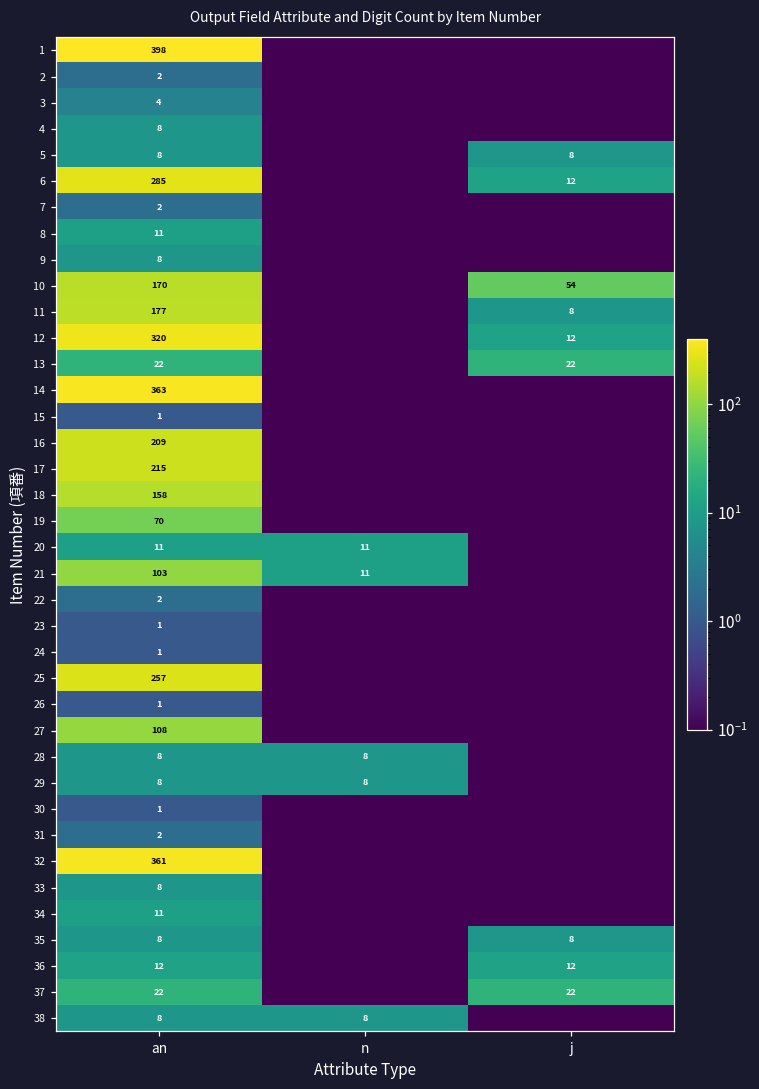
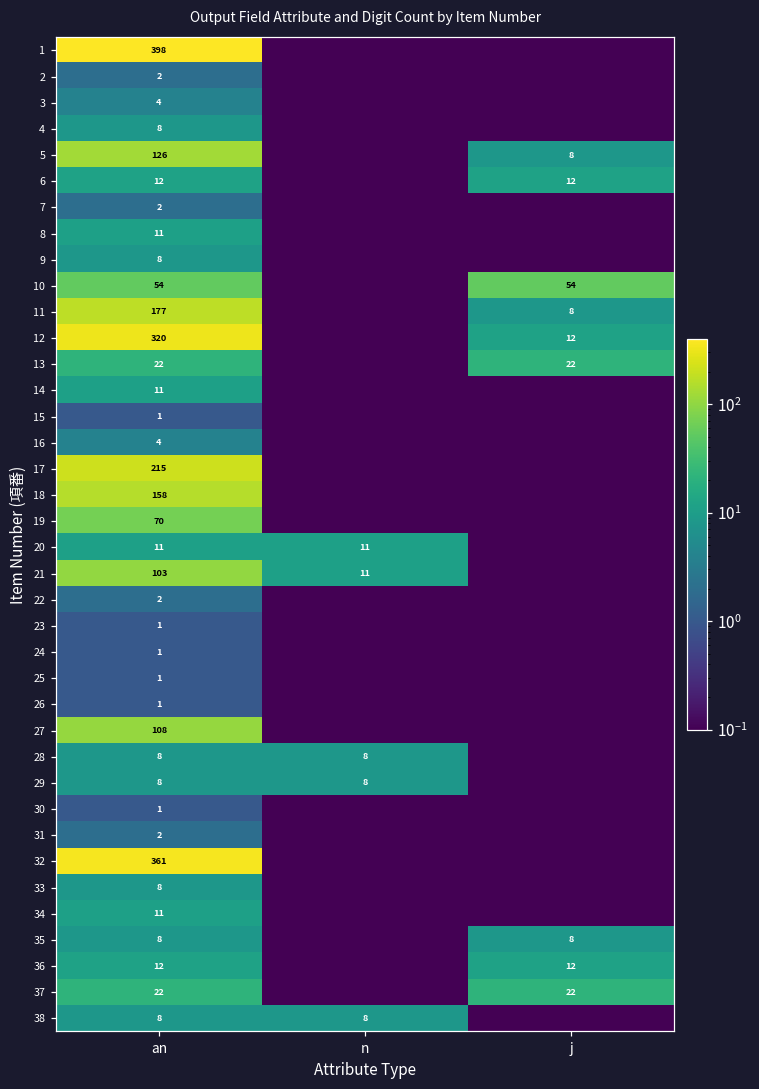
  {
    "1": {
      "an": 398
    },
    "2": {
      "an": 2
    },
    "3": {
      "an": 4
    },
    "4": {
      "an": 8
    },
    "5": {
-     "an": 8,
+     "an": 126,
      "j": 8
    },
    "6": {
-     "an": 285,
+     "an": 12,
      "j": 12
    },
    "7": {
      "an": 2
    },
    "8": {
      "an": 11
    },
    "9": {
      "an": 8
    },
    "10": {
-     "an": 170,
+     "an": 54,
      "j": 54
    },
    "11": {
      "an": 177,
      "j": 8
    },
    "12": {
      "an": 320,
      "j": 12
    },
    "13": {
      "an": 22,
      "j": 22
    },
    "14": {
-     "an": 363
+     "an": 11
    },
    "15": {
      "an": 1
    },
    "16": {
-     "an": 209
+     "an": 4
    },
    "17": {
      "an": 215
    },
    "18": {
      "an": 158
    },
    "19": {
      "an": 70
    },
    "20": {
      "an": 11,
      "n": 11
    },
    "21": {
      "an": 103,
      "n": 11
    },
    "22": {
      "an": 2
    },
    "23": {
      "an": 1
    },
    "24": {
      "an": 1
    },
    "25": {
-     "an": 257
+     "an": 1
    },
    "26": {
      "an": 1
    },
    "27": {
      "an": 108
    },
    "28": {
      "an": 8,
      "n": 8
    },
    "29": {
      "an": 8,
      "n": 8
    },
    "30": {
      "an": 1
    },
    "31": {
      "an": 2
    },
    "32": {
      "an": 361
    },
    "33": {
      "an": 8
    },
    "34": {
      "an": 11
    },
    "35": {
      "an": 8,
      "j": 8
    },
    "36": {
      "an": 12,
      "j": 12
    },
    "37": {
      "an": 22,
      "j": 22
    },
    "38": {
      "an": 8,
      "n": 8
    }
  }
